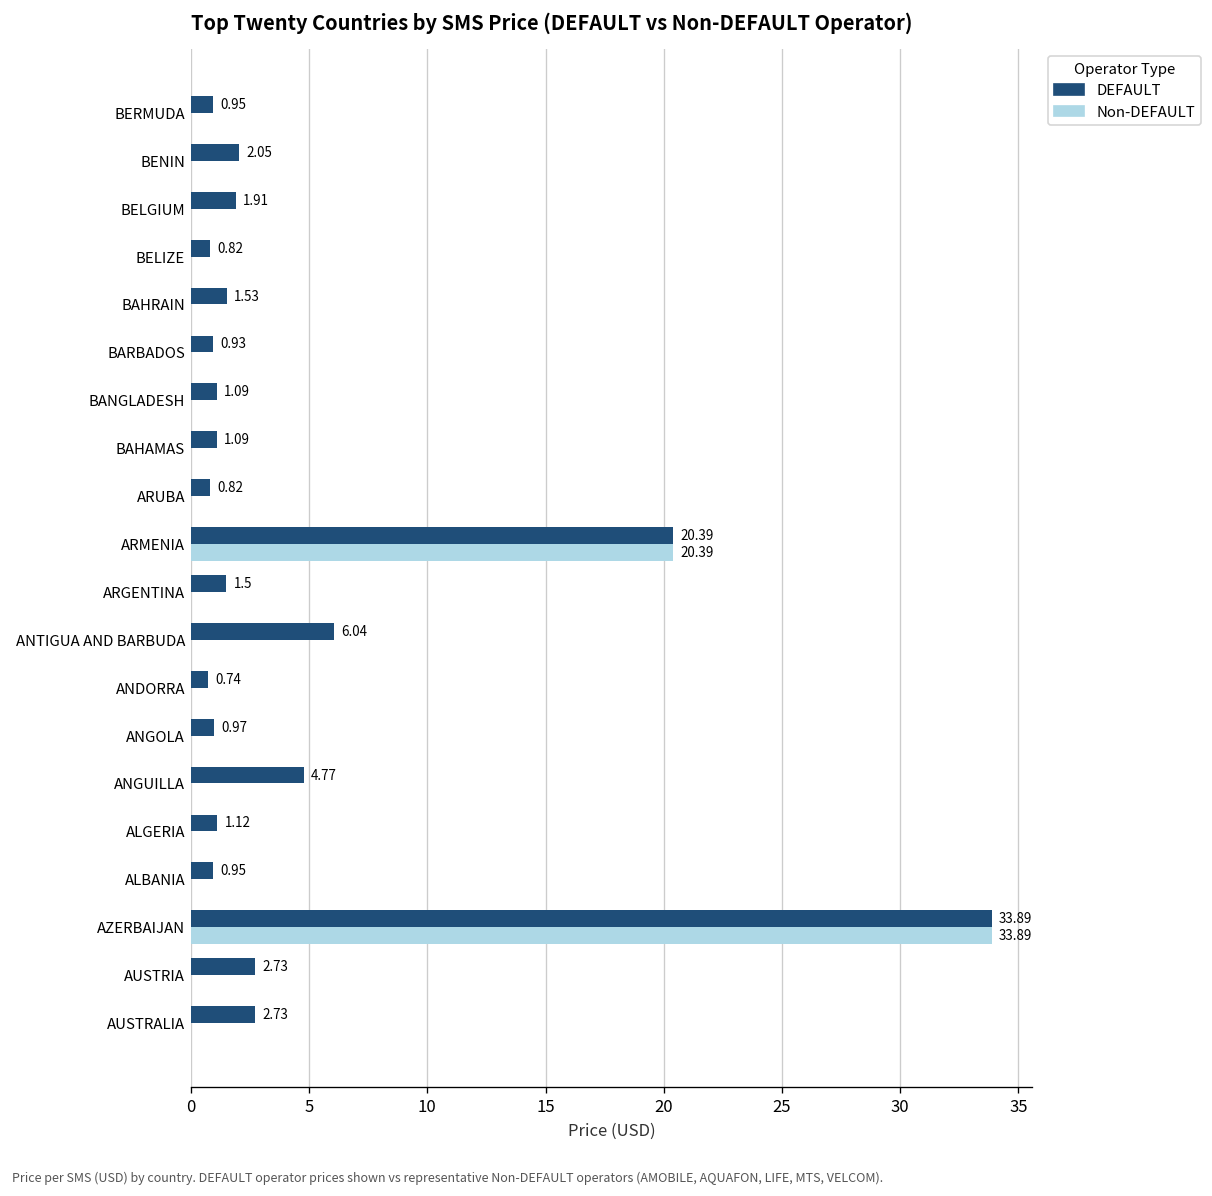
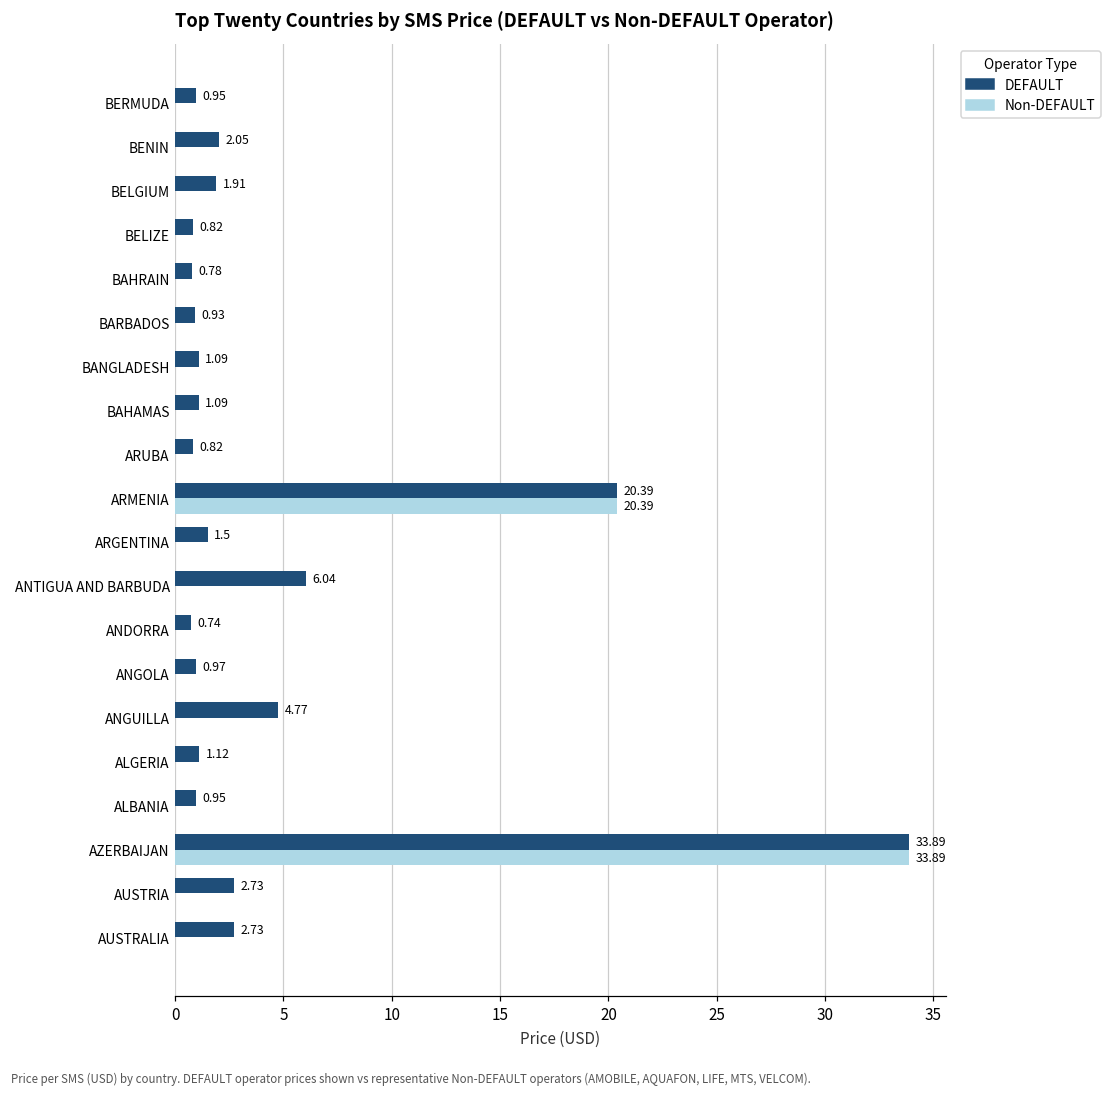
  {
    "DEFAULT": {
      "BERMUDA": 0.95,
      "BENIN": 2.05,
      "BELGIUM": 1.91,
      "BELIZE": 0.82,
-     "BAHRAIN": 1.53,
+     "BAHRAIN": 0.78,
      "BARBADOS": 0.93,
      "BANGLADESH": 1.09,
      "BAHAMAS": 1.09,
      "ARUBA": 0.82,
      "ARMENIA": 20.39,
      "ARGENTINA": 1.5,
      "ANTIGUA AND BARBUDA": 6.04,
      "ANDORRA": 0.74,
      "ANGOLA": 0.97,
      "ANGUILLA": 4.77,
      "ALGERIA": 1.12,
      "ALBANIA": 0.95,
      "AZERBAIJAN": 33.89,
      "AUSTRIA": 2.73,
      "AUSTRALIA": 2.73
    },
    "Non-DEFAULT": {
      "ARMENIA": 20.39,
      "AZERBAIJAN": 33.89
    }
  }
